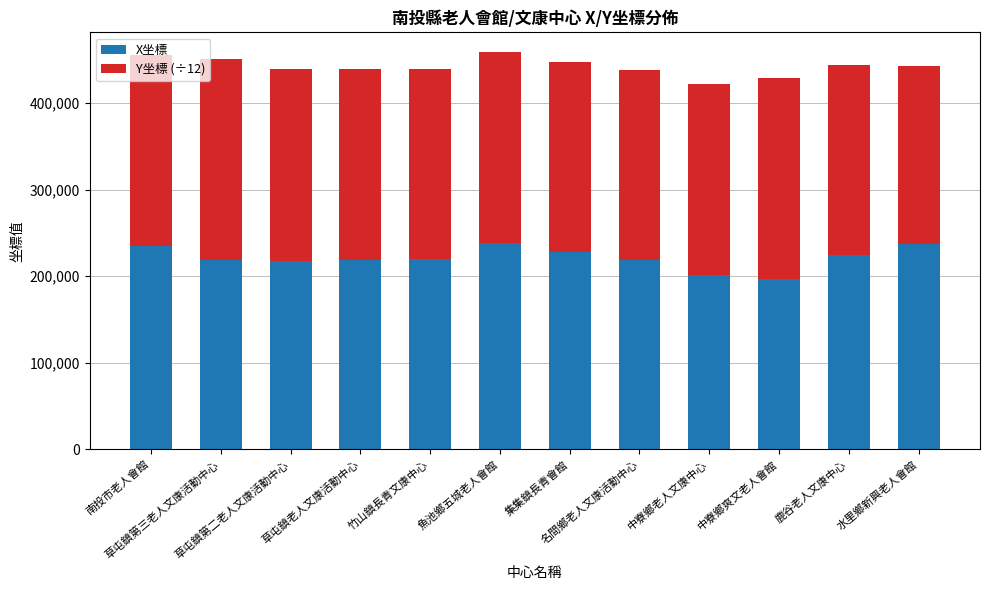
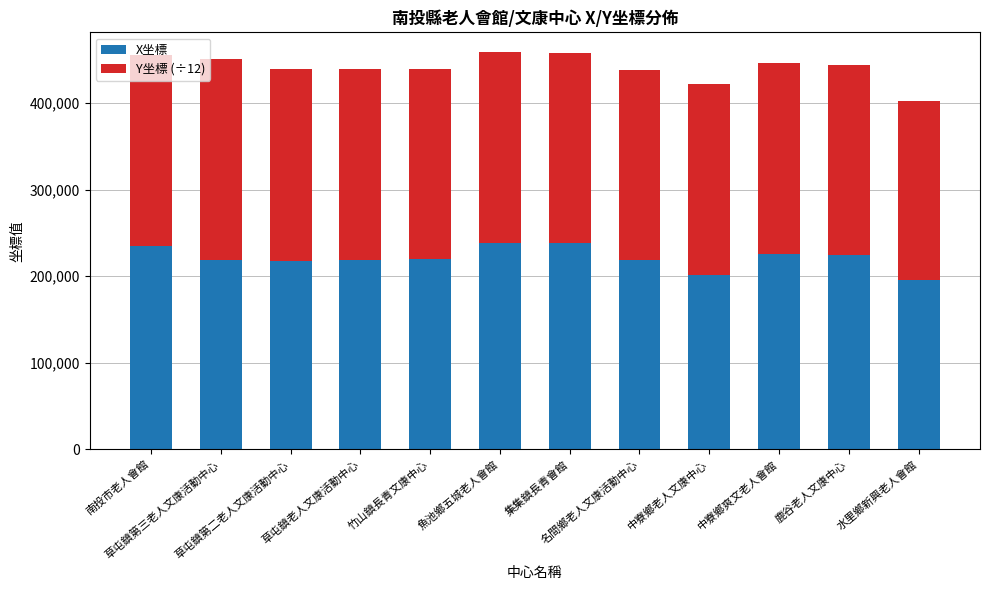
  {
    "X坐標": {
      "南投市老人會館": "230,000",
      "草屯鎮第三老人文康活動中心": "220,000",
      "草屯鎮第二老人文康活動中心": "220,000",
      "草屯鎮老人文康活動中心": "220,000",
      "竹山鎮長青文康中心": "220,000",
      "魚池鄉五城老人會館": "240,000",
-     "集集鎮長青會館": "230,000",
+     "集集鎮長青會館": "240,000",
      "名間鄉老人文康活動中心": "220,000",
      "中寮鄉老人文康中心": "200,000",
-     "中寮鄉爽文老人會館": "200,000",
+     "中寮鄉爽文老人會館": "230,000",
      "鹿谷老人文康中心": "230,000",
-     "水里鄉新興老人會館": "240,000"
+     "水里鄉新興老人會館": "200,000"
    },
    "Y坐標 (÷12)": {
      "草屯鎮第三老人文康活動中心": "230,000",
      "草屯鎮第二老人文康活動中心": "220,000",
      "草屯鎮老人文康活動中心": "220,000",
      "竹山鎮長青文康中心": "220,000",
      "魚池鄉五城老人會館": "220,000",
      "集集鎮長青會館": "220,000",
      "名間鄉老人文康活動中心": "220,000",
      "中寮鄉老人文康中心": "220,000",
-     "中寮鄉爽文老人會館": "230,000",
+     "中寮鄉爽文老人會館": "220,000",
      "鹿谷老人文康中心": "220,000",
      "水里鄉新興老人會館": "210,000"
    }
  }
